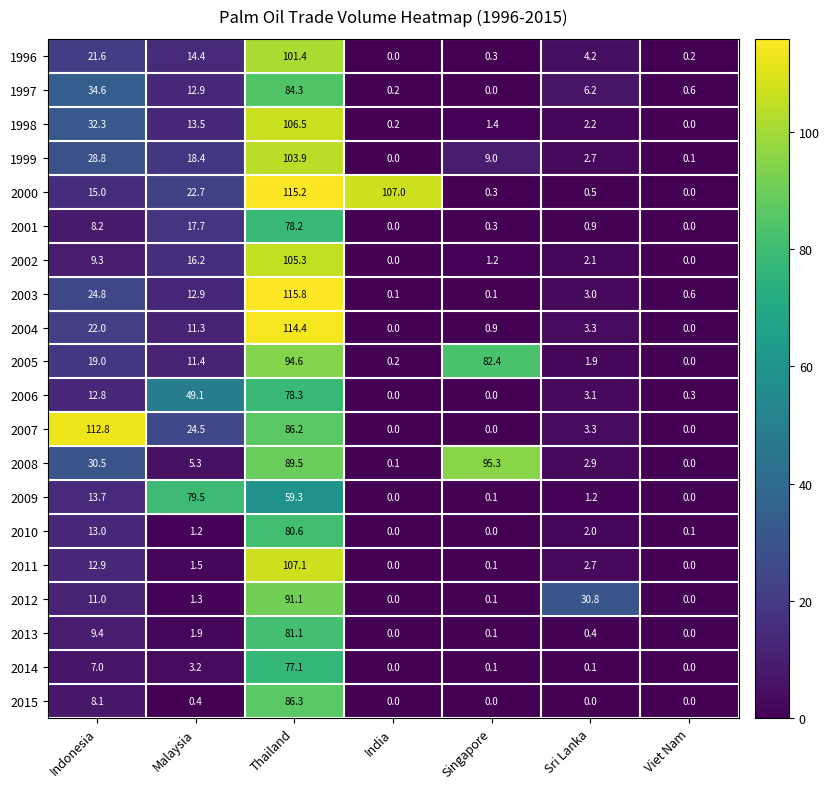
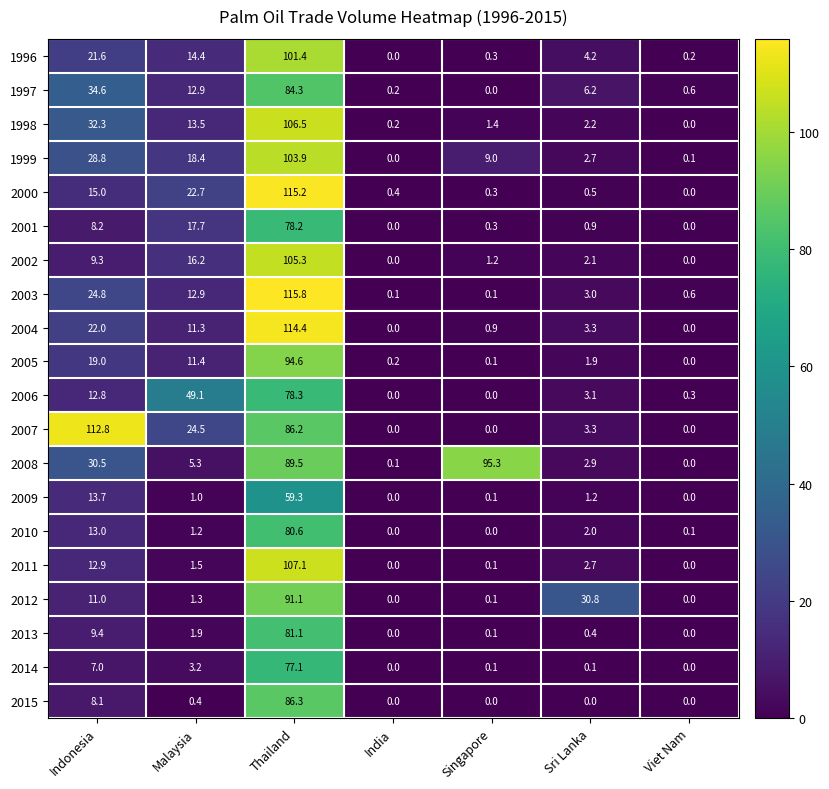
  {
    "1996": {
      "Indonesia": 21.6,
      "Malaysia": 14.4,
      "Thailand": 101.4,
      "India": 0.0,
      "Singapore": 0.3,
      "Sri Lanka": 4.2,
      "Viet Nam": 0.2
    },
    "1997": {
      "Indonesia": 34.6,
      "Malaysia": 12.9,
      "Thailand": 84.3,
      "India": 0.2,
      "Singapore": 0.0,
      "Sri Lanka": 6.2,
      "Viet Nam": 0.6
    },
    "1998": {
      "Indonesia": 32.3,
      "Malaysia": 13.5,
      "Thailand": 106.5,
      "India": 0.2,
      "Singapore": 1.4,
      "Sri Lanka": 2.2,
      "Viet Nam": 0.0
    },
    "1999": {
      "Indonesia": 28.8,
      "Malaysia": 18.4,
      "Thailand": 103.9,
      "India": 0.0,
      "Singapore": 9.0,
      "Sri Lanka": 2.7,
      "Viet Nam": 0.1
    },
    "2000": {
      "Indonesia": 15.0,
      "Malaysia": 22.7,
      "Thailand": 115.2,
-     "India": 107.0,
+     "India": 0.4,
      "Singapore": 0.3,
      "Sri Lanka": 0.5,
      "Viet Nam": 0.0
    },
    "2001": {
      "Indonesia": 8.2,
      "Malaysia": 17.7,
      "Thailand": 78.2,
      "India": 0.0,
      "Singapore": 0.3,
      "Sri Lanka": 0.9,
      "Viet Nam": 0.0
    },
    "2002": {
      "Indonesia": 9.3,
      "Malaysia": 16.2,
      "Thailand": 105.3,
      "India": 0.0,
      "Singapore": 1.2,
      "Sri Lanka": 2.1,
      "Viet Nam": 0.0
    },
    "2003": {
      "Indonesia": 24.8,
      "Malaysia": 12.9,
      "Thailand": 115.8,
      "India": 0.1,
      "Singapore": 0.1,
      "Sri Lanka": 3.0,
      "Viet Nam": 0.6
    },
    "2004": {
      "Indonesia": 22.0,
      "Malaysia": 11.3,
      "Thailand": 114.4,
      "India": 0.0,
      "Singapore": 0.9,
      "Sri Lanka": 3.3,
      "Viet Nam": 0.0
    },
    "2005": {
      "Indonesia": 19.0,
      "Malaysia": 11.4,
      "Thailand": 94.6,
      "India": 0.2,
-     "Singapore": 82.4,
+     "Singapore": 0.1,
      "Sri Lanka": 1.9,
      "Viet Nam": 0.0
    },
    "2006": {
      "Indonesia": 12.8,
      "Malaysia": 49.1,
      "Thailand": 78.3,
      "India": 0.0,
      "Singapore": 0.0,
      "Sri Lanka": 3.1,
      "Viet Nam": 0.3
    },
    "2007": {
      "Indonesia": 112.8,
      "Malaysia": 24.5,
      "Thailand": 86.2,
      "India": 0.0,
      "Singapore": 0.0,
      "Sri Lanka": 3.3,
      "Viet Nam": 0.0
    },
    "2008": {
      "Indonesia": 30.5,
      "Malaysia": 5.3,
      "Thailand": 89.5,
      "India": 0.1,
      "Singapore": 95.3,
      "Sri Lanka": 2.9,
      "Viet Nam": 0.0
    },
    "2009": {
      "Indonesia": 13.7,
-     "Malaysia": 79.5,
+     "Malaysia": 1.0,
      "Thailand": 59.3,
      "India": 0.0,
      "Singapore": 0.1,
      "Sri Lanka": 1.2,
      "Viet Nam": 0.0
    },
    "2010": {
      "Indonesia": 13.0,
      "Malaysia": 1.2,
      "Thailand": 80.6,
      "India": 0.0,
      "Singapore": 0.0,
      "Sri Lanka": 2.0,
      "Viet Nam": 0.1
    },
    "2011": {
      "Indonesia": 12.9,
      "Malaysia": 1.5,
      "Thailand": 107.1,
      "India": 0.0,
      "Singapore": 0.1,
      "Sri Lanka": 2.7,
      "Viet Nam": 0.0
    },
    "2012": {
      "Indonesia": 11.0,
      "Malaysia": 1.3,
      "Thailand": 91.1,
      "India": 0.0,
      "Singapore": 0.1,
      "Sri Lanka": 30.8,
      "Viet Nam": 0.0
    },
    "2013": {
      "Indonesia": 9.4,
      "Malaysia": 1.9,
      "Thailand": 81.1,
      "India": 0.0,
      "Singapore": 0.1,
      "Sri Lanka": 0.4,
      "Viet Nam": 0.0
    },
    "2014": {
      "Indonesia": 7.0,
      "Malaysia": 3.2,
      "Thailand": 77.1,
      "India": 0.0,
      "Singapore": 0.1,
      "Sri Lanka": 0.1,
      "Viet Nam": 0.0
    },
    "2015": {
      "Indonesia": 8.1,
      "Malaysia": 0.4,
      "Thailand": 86.3,
      "India": 0.0,
      "Singapore": 0.0,
      "Sri Lanka": 0.0,
      "Viet Nam": 0.0
    }
  }
